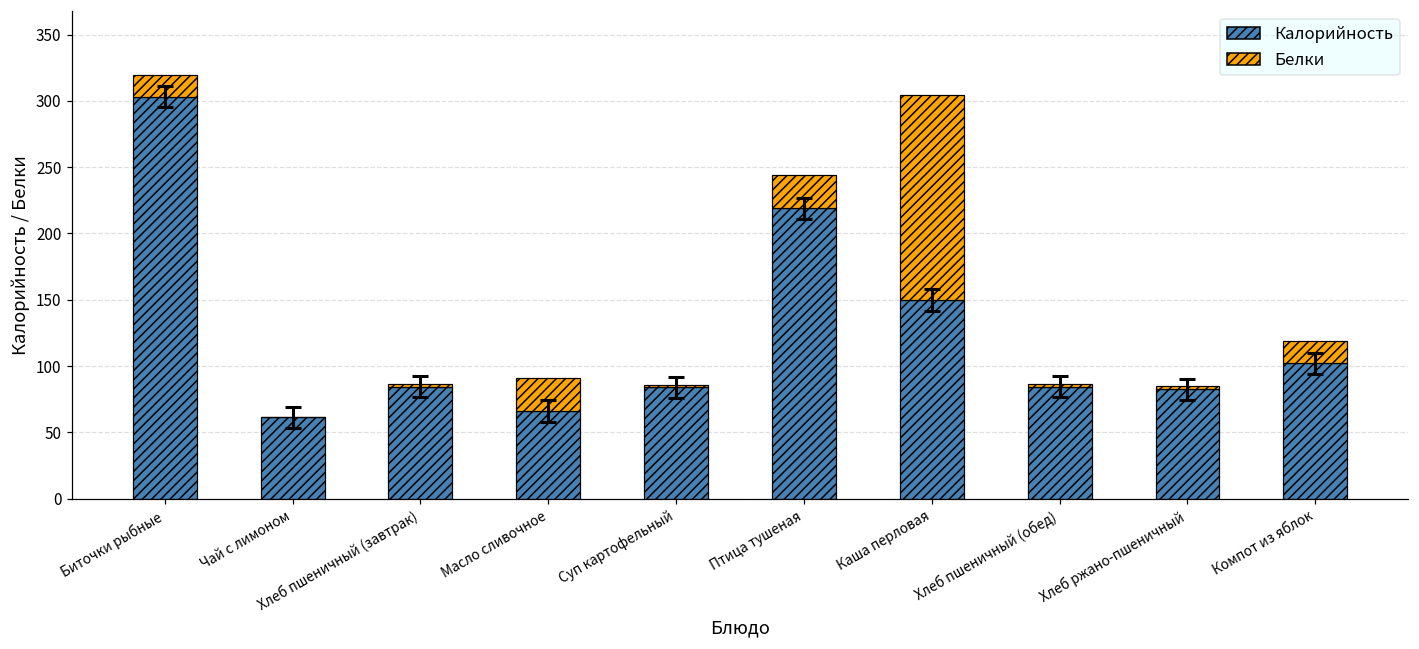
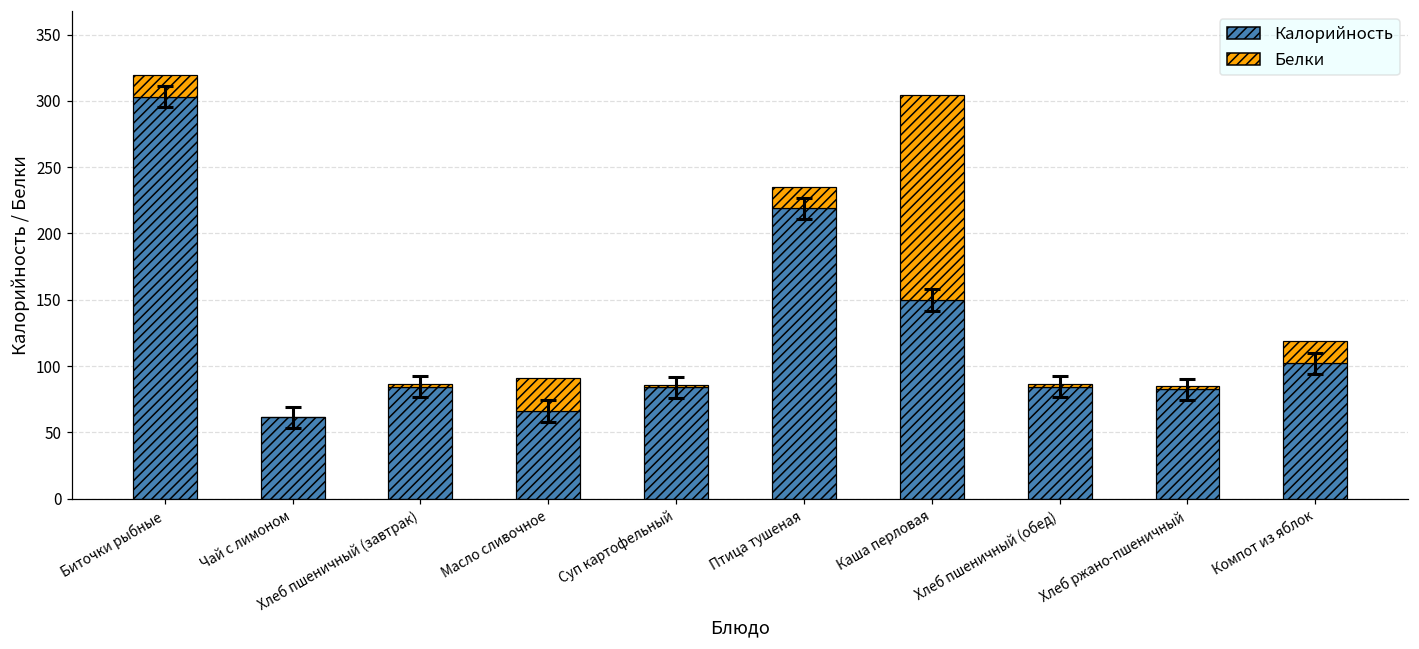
  {
    "Белки": {
      "Биточки рыбные": 17,
      "Хлеб пшеничный (завтрак)": 2,
      "Масло сливочное": 25,
      "Суп картофельный": 2,
-     "Птица тушеная": 26,
+     "Птица тушеная": 16,
      "Каша перловая": 154,
      "Хлеб пшеничный (обед)": 2,
      "Хлеб ржано-пшеничный": 3,
      "Компот из яблок": 16
    }
  }
